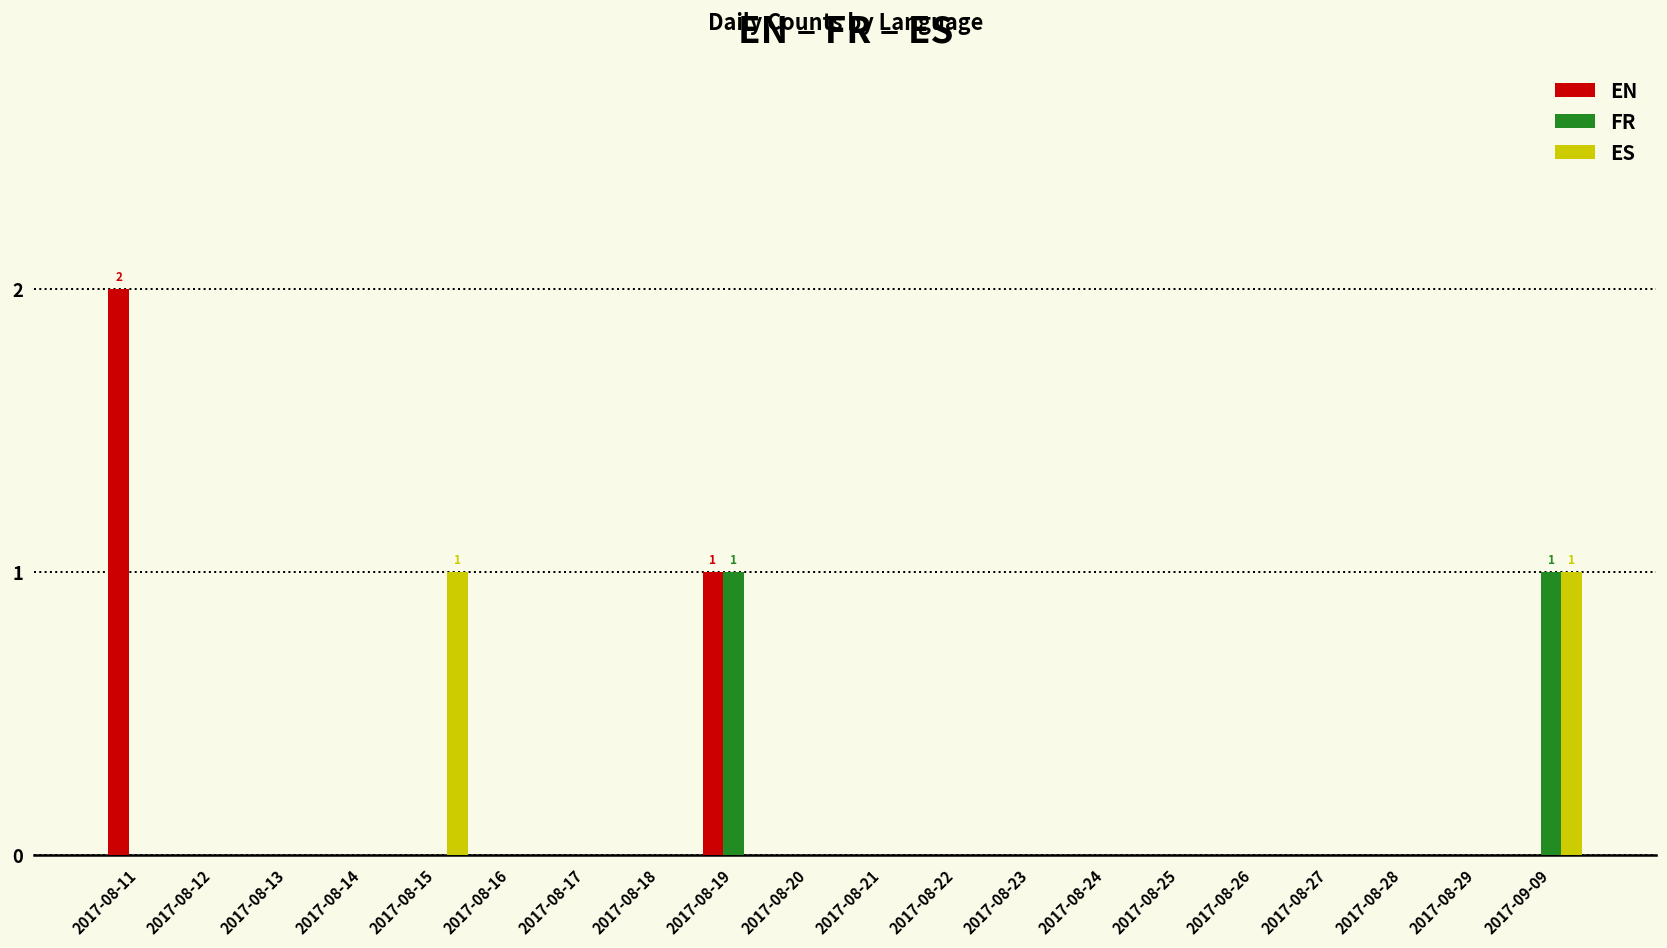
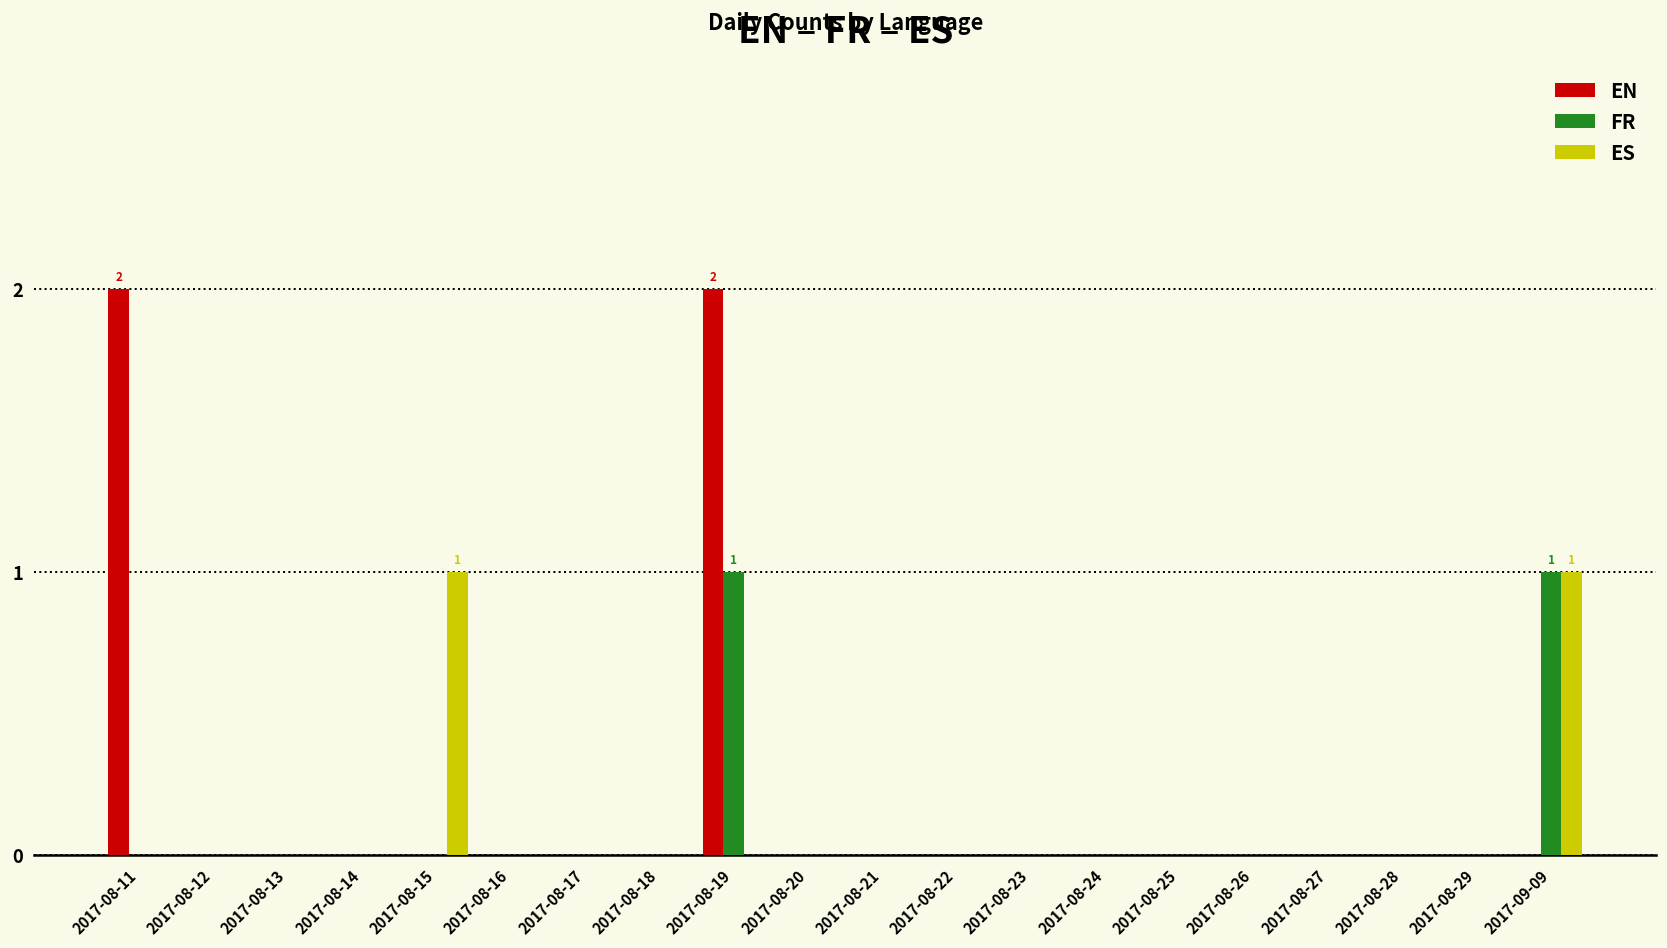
  {
    "EN": {
      "2017-08-11": 2,
-     "2017-08-19": 1
+     "2017-08-19": 2
    },
    "FR": {
      "2017-08-19": 1,
      "2017-09-09": 1
    },
    "ES": {
      "2017-08-15": 1,
      "2017-09-09": 1
    }
  }
